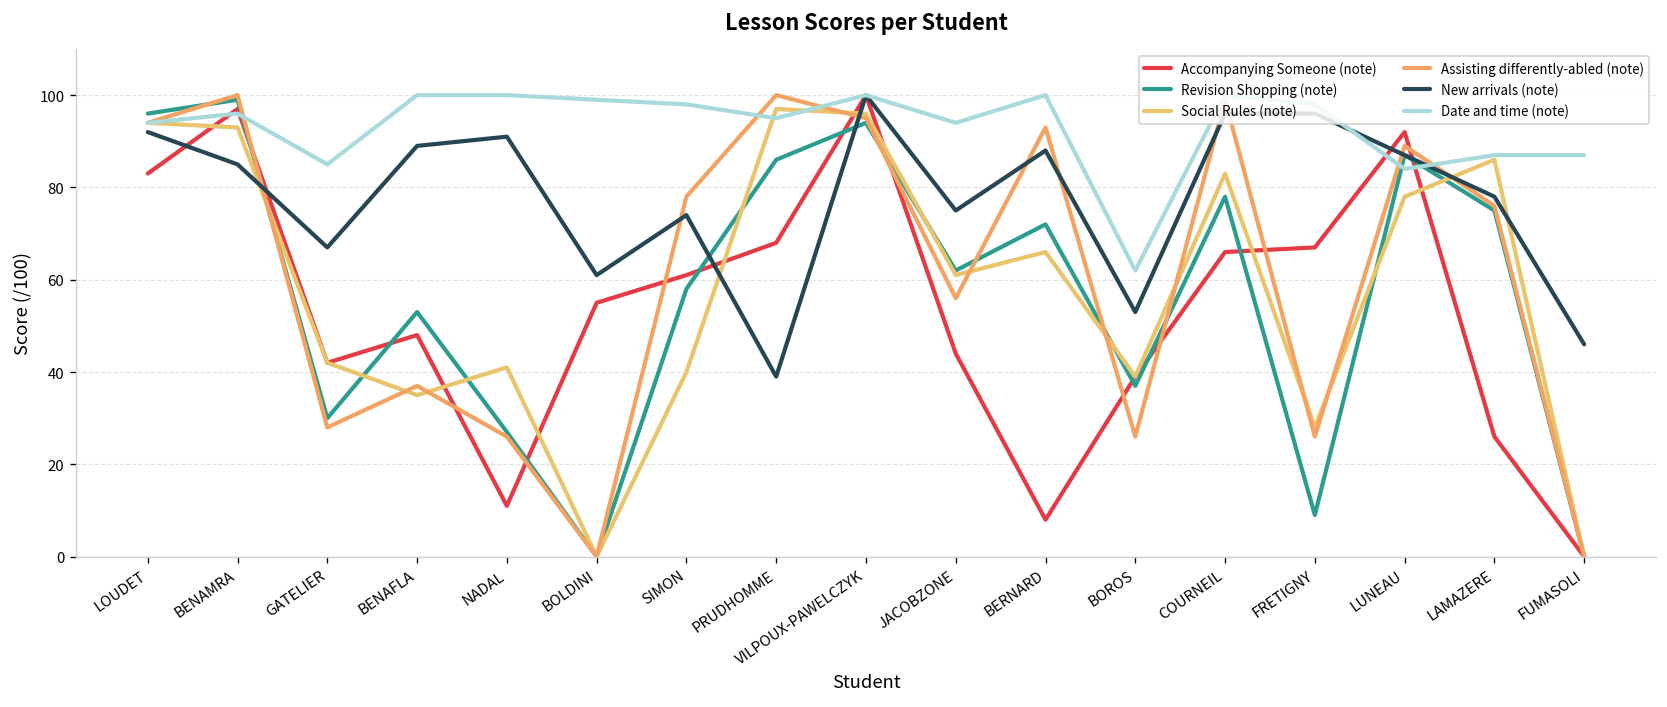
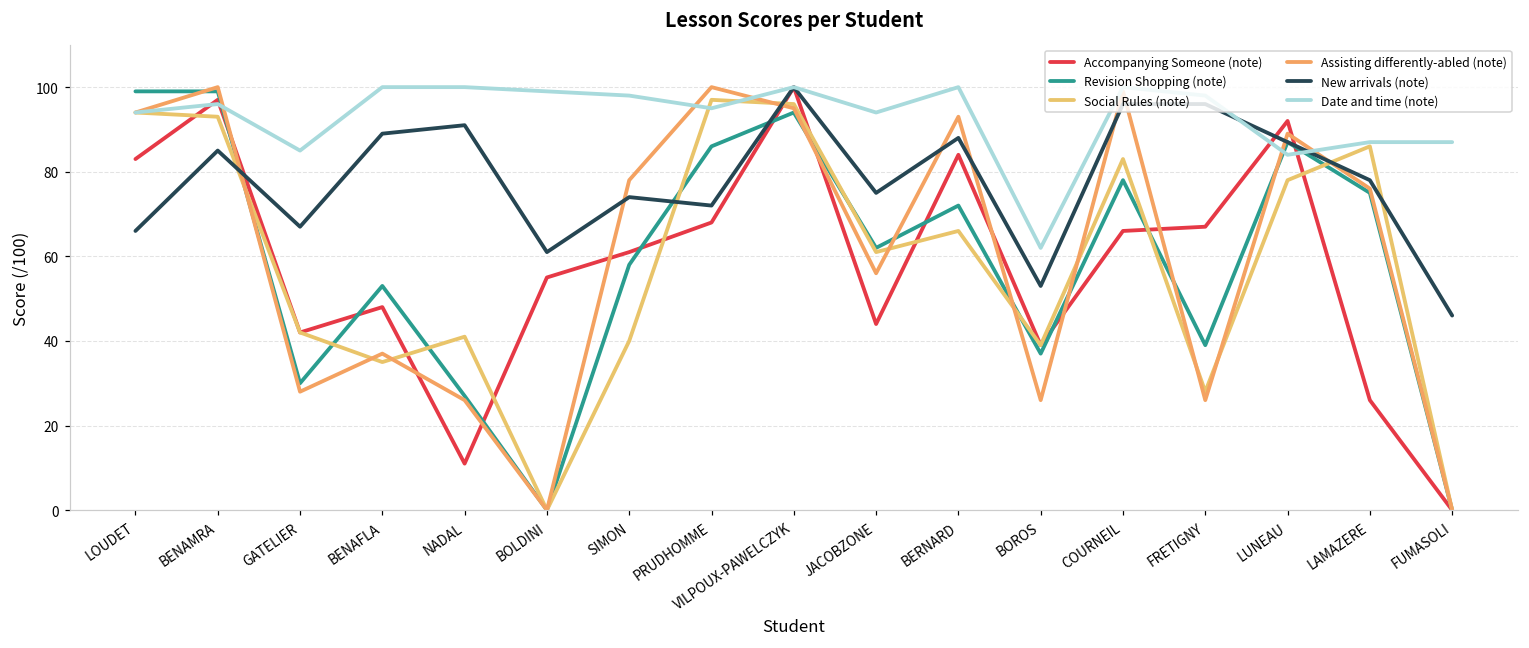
  {
    "Accompanying Someone (note)": {
      "LOUDET": 83,
      "BENAMRA": 97,
      "BENAFLA": 48,
      "NADAL": 11,
      "BOLDINI": 55,
      "SIMON": 61,
      "PRUDHOMME": 68,
      "JACOBZONE": 44,
-     "BERNARD": 8,
+     "BERNARD": 84,
      "COURNEIL": 66,
      "FRETIGNY": 67,
      "LUNEAU": 92,
      "LAMAZERE": 26
    },
    "Revision Shopping (note)": {
-     "LOUDET": 96,
+     "LOUDET": 99,
      "BENAMRA": 99,
      "GATELIER": 30,
      "BENAFLA": 53,
      "NADAL": 27,
      "SIMON": 58,
      "PRUDHOMME": 86,
      "VILPOUX-PAWELCZYK": 94,
      "JACOBZONE": 62,
      "BERNARD": 72,
      "BOROS": 37,
      "COURNEIL": 78,
-     "FRETIGNY": 9,
+     "FRETIGNY": 39,
      "LAMAZERE": 75
    },
    "New arrivals (note)": {
-     "LOUDET": 92,
+     "LOUDET": 66,
      "BENAMRA": 85,
      "GATELIER": 67,
      "BENAFLA": 89,
      "NADAL": 91,
      "BOLDINI": 61,
      "SIMON": 74,
-     "PRUDHOMME": 39,
+     "PRUDHOMME": 72,
      "JACOBZONE": 75,
      "BERNARD": 88,
      "BOROS": 53,
      "LAMAZERE": 78,
      "FUMASOLI": 46
    },
    "Date and time (note)": {
      "BENAMRA": 96,
      "GATELIER": 85,
      "BENAFLA": 100,
      "NADAL": 100,
      "BOLDINI": 99,
      "SIMON": 98,
      "PRUDHOMME": 95,
      "JACOBZONE": 94,
      "BERNARD": 100,
      "BOROS": 62,
      "LUNEAU": 84,
      "LAMAZERE": 87,
      "FUMASOLI": 87
    }
  }
